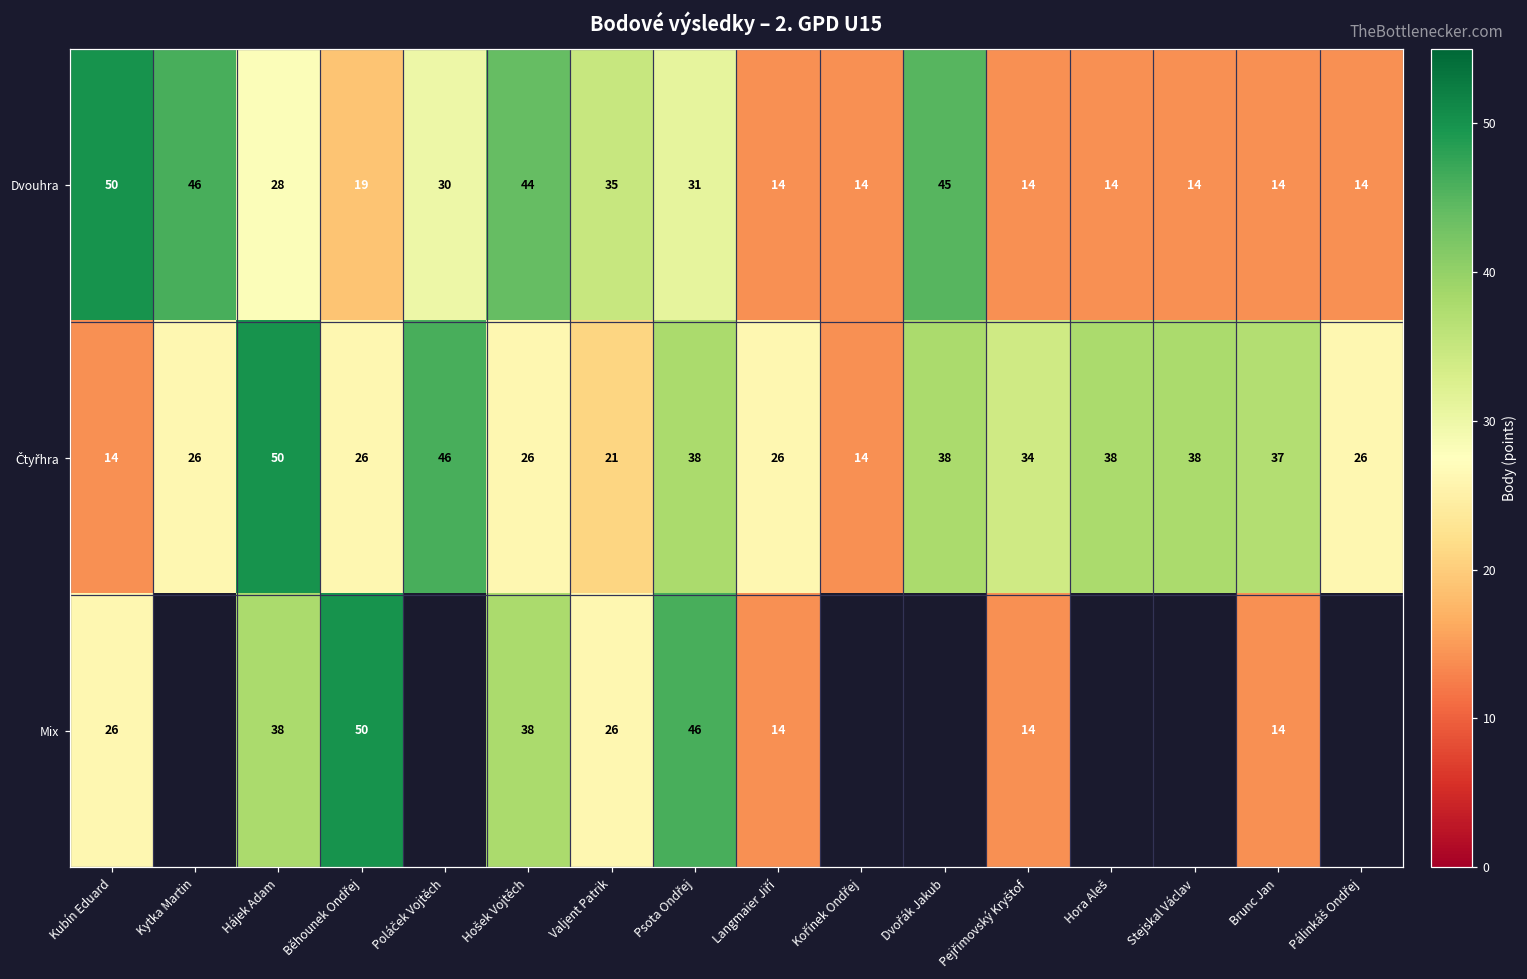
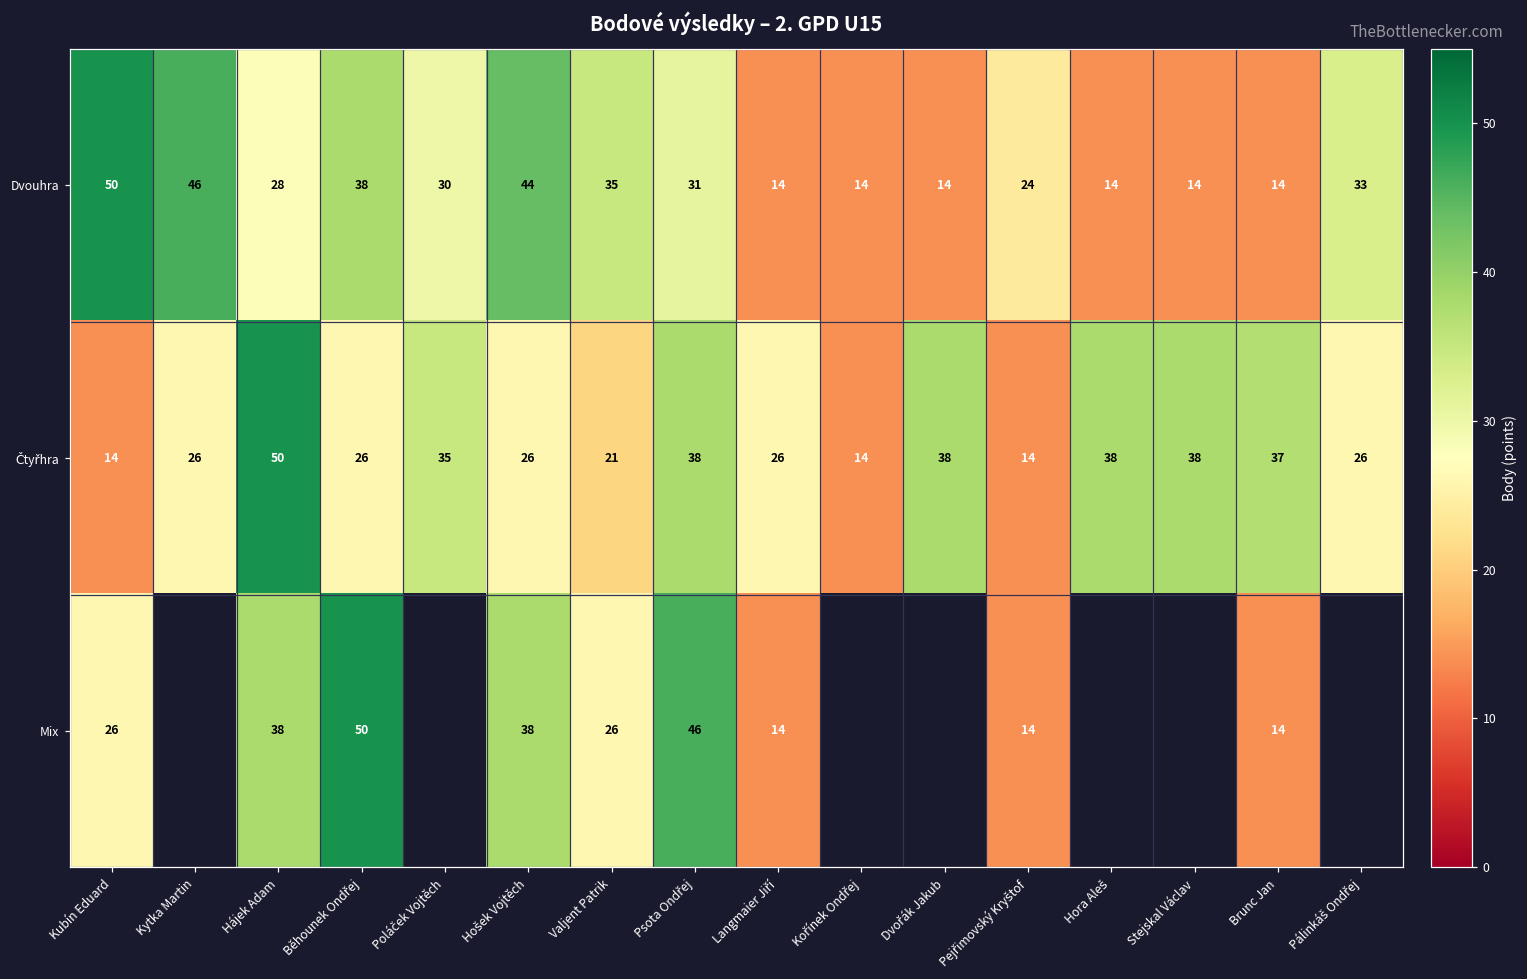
  {
    "Dvouhra": {
      "Kubín Eduard": 50,
      "Kytka Martin": 46,
      "Hájek Adam": 28,
-     "Běhounek Ondřej": 19,
+     "Běhounek Ondřej": 38,
      "Poláček Vojtěch": 30,
      "Hošek Vojtěch": 44,
      "Valjent Patrik": 35,
      "Psota Ondřej": 31,
      "Langmaier Jiří": 14,
      "Kořínek Ondřej": 14,
-     "Dvořák Jakub": 45,
-     "Pejřimovský Kryštof": 14,
+     "Dvořák Jakub": 14,
+     "Pejřimovský Kryštof": 24,
      "Hora Aleš": 14,
      "Stejskal Václav": 14,
      "Brunc Jan": 14,
-     "Pálinkáš Ondřej": 14
+     "Pálinkáš Ondřej": 33
    },
    "Čtyřhra": {
      "Kubín Eduard": 14,
      "Kytka Martin": 26,
      "Hájek Adam": 50,
      "Běhounek Ondřej": 26,
-     "Poláček Vojtěch": 46,
+     "Poláček Vojtěch": 35,
      "Hošek Vojtěch": 26,
      "Valjent Patrik": 21,
      "Psota Ondřej": 38,
      "Langmaier Jiří": 26,
      "Kořínek Ondřej": 14,
      "Dvořák Jakub": 38,
-     "Pejřimovský Kryštof": 34,
+     "Pejřimovský Kryštof": 14,
      "Hora Aleš": 38,
      "Stejskal Václav": 38,
      "Brunc Jan": 37,
      "Pálinkáš Ondřej": 26
    },
    "Mix": {
      "Kubín Eduard": 26,
      "Hájek Adam": 38,
      "Běhounek Ondřej": 50,
      "Hošek Vojtěch": 38,
      "Valjent Patrik": 26,
      "Psota Ondřej": 46,
      "Langmaier Jiří": 14,
      "Pejřimovský Kryštof": 14,
      "Brunc Jan": 14
    }
  }
